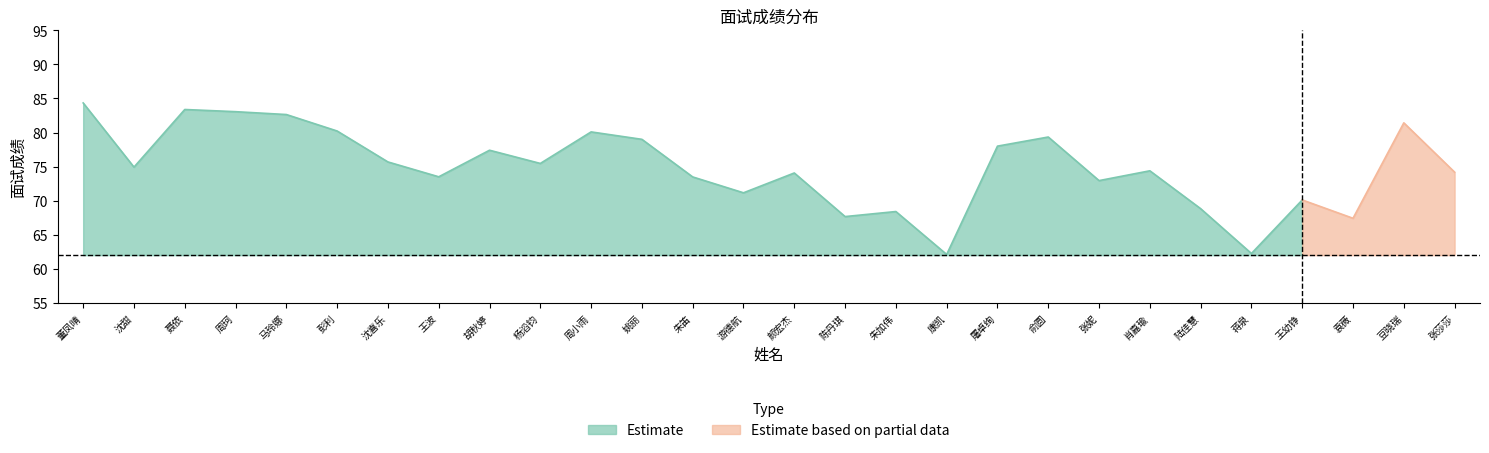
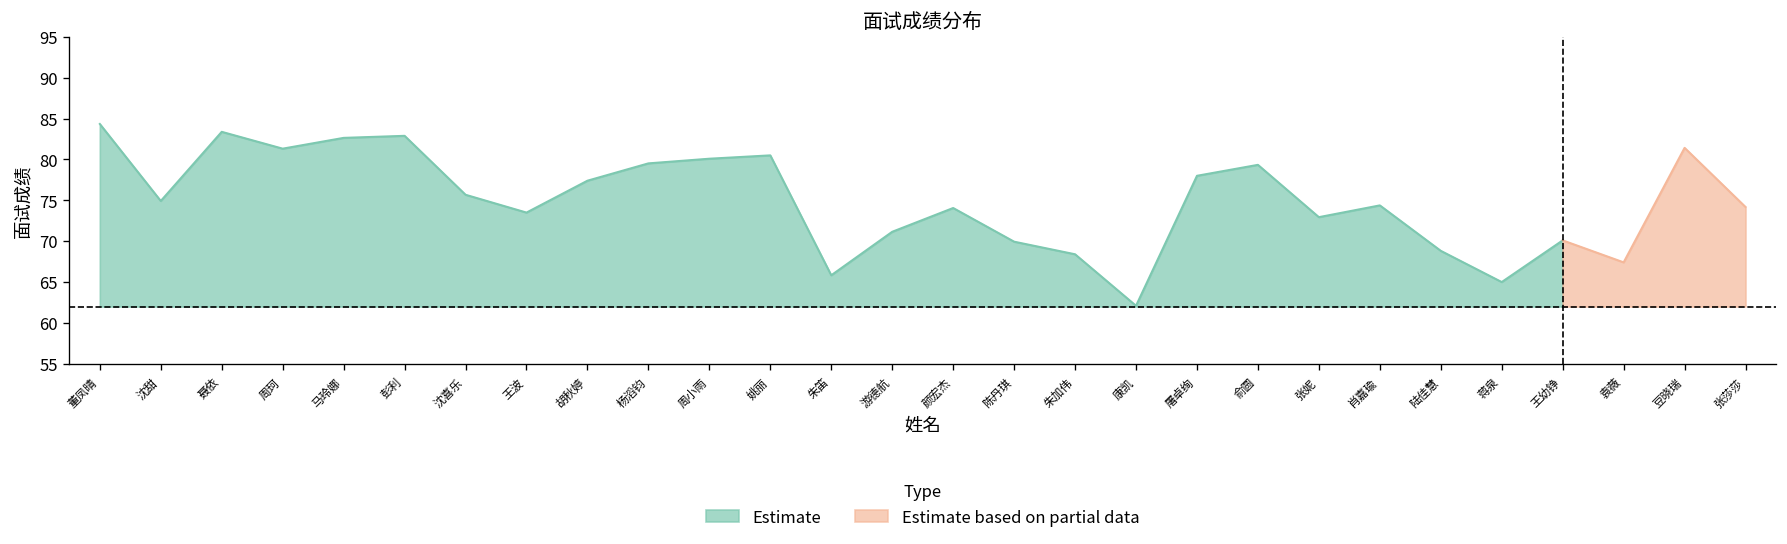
  {
    "Estimate": {
      "董凤晴": 84,
      "沈甜": 75,
      "聂依": 83,
-     "周珂": 83,
+     "周珂": 81,
      "马玲娜": 83,
-     "彭利": 80,
+     "彭利": 83,
      "沈喜乐": 76,
      "王波": 74,
      "胡秋婷": 77,
-     "杨滔钧": 75,
+     "杨滔钧": 80,
      "周小雨": 80,
-     "姚丽": 79,
-     "朱笛": 73,
+     "姚丽": 81,
+     "朱笛": 66,
      "游德航": 71,
      "颜宏杰": 74,
-     "陈丹琪": 68,
+     "陈丹琪": 70,
      "朱加伟": 68,
      "康凯": 62,
      "屠卓绚": 78,
      "俞圆": 79,
      "张妮": 73,
      "肖嘉瑜": 74,
      "陆佳慧": 69,
-     "蒋泉": 62
+     "蒋泉": 65
    },
    "Estimate based on partial data": {
      "袁薇": 67,
      "豆晓瑞": 81,
      "张莎莎": 74
    }
  }
